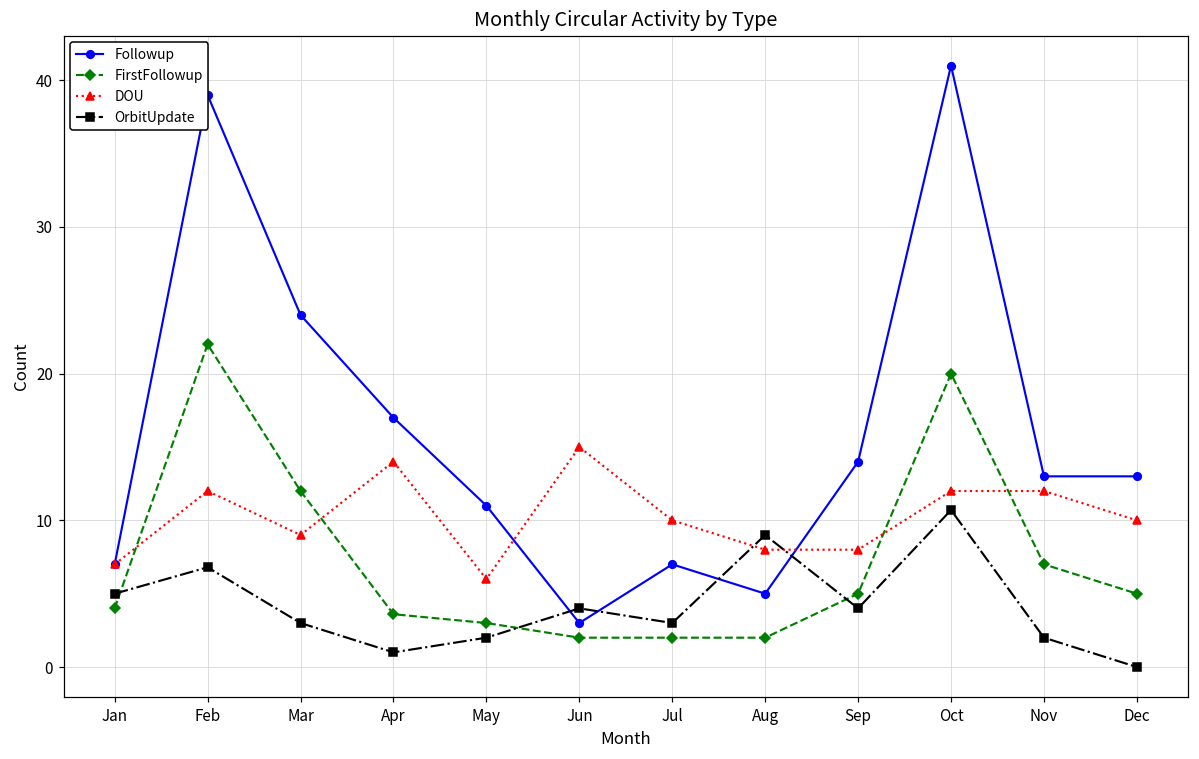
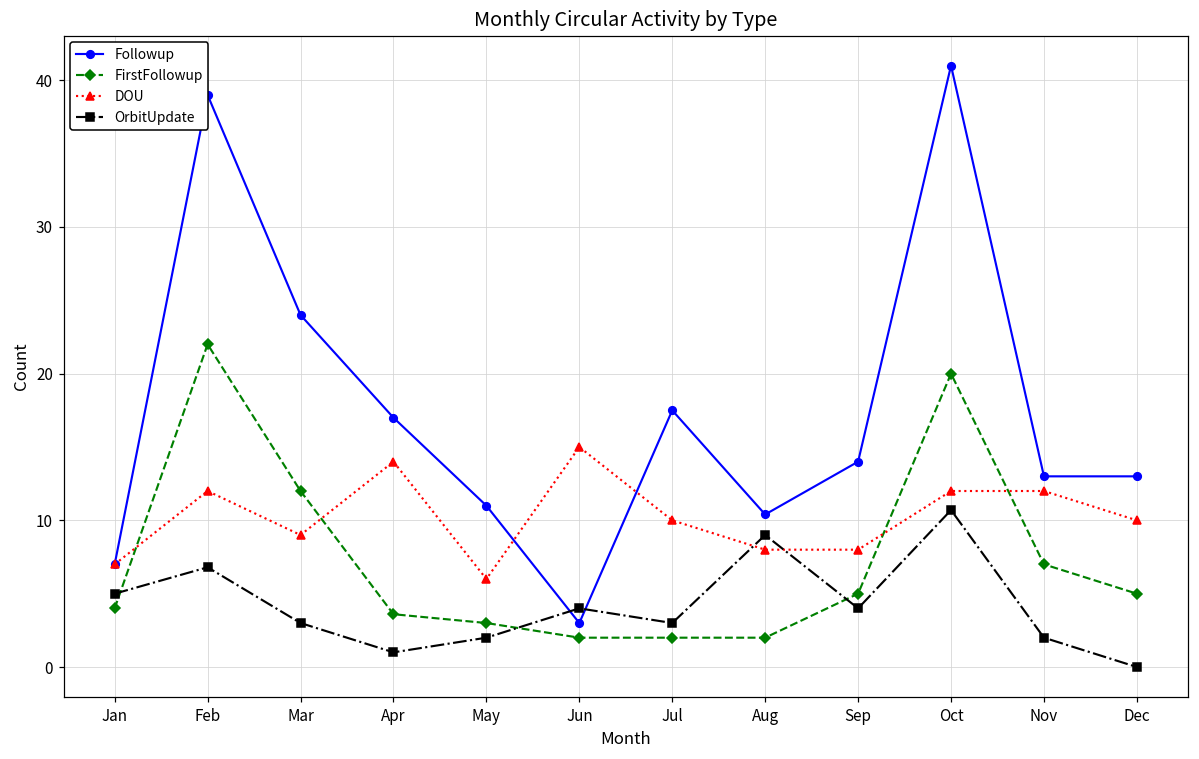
  {
    "Followup": {
      "Mar": 24.0,
      "Apr": 17.0,
      "May": 11.0,
      "Jun": 3.0,
-     "Jul": 7.0,
-     "Aug": 5.0,
+     "Jul": 17.5,
+     "Aug": 10.4,
      "Sep": 14.0,
      "Oct": 41.0,
      "Nov": 13.0,
      "Dec": 13.0
    },
    "FirstFollowup": {
      "Jan": 4.0,
      "Feb": 22.0,
      "Mar": 12.0,
      "Apr": 3.6,
      "May": 3.0,
      "Jun": 2.0,
      "Jul": 2.0,
      "Aug": 2.0,
      "Sep": 5.0,
      "Oct": 20.0,
      "Nov": 7.0,
      "Dec": 5.0
    },
    "DOU": {
      "Feb": 12.0,
      "Mar": 9.0,
      "Apr": 14.0,
      "May": 6.0,
      "Jun": 15.0,
      "Jul": 10.0,
      "Aug": 8.0,
      "Sep": 8.0,
      "Oct": 12.0,
      "Nov": 12.0,
      "Dec": 10.0
    },
    "OrbitUpdate": {
      "Jan": 5.0,
      "Feb": 6.8,
      "Mar": 3.0,
      "Apr": 1.0,
      "May": 2.0,
      "Jun": 4.0,
      "Jul": 3.0,
      "Aug": 9.0,
      "Sep": 4.0,
      "Oct": 10.7,
      "Nov": 2.0,
      "Dec": 0.0
    }
  }
